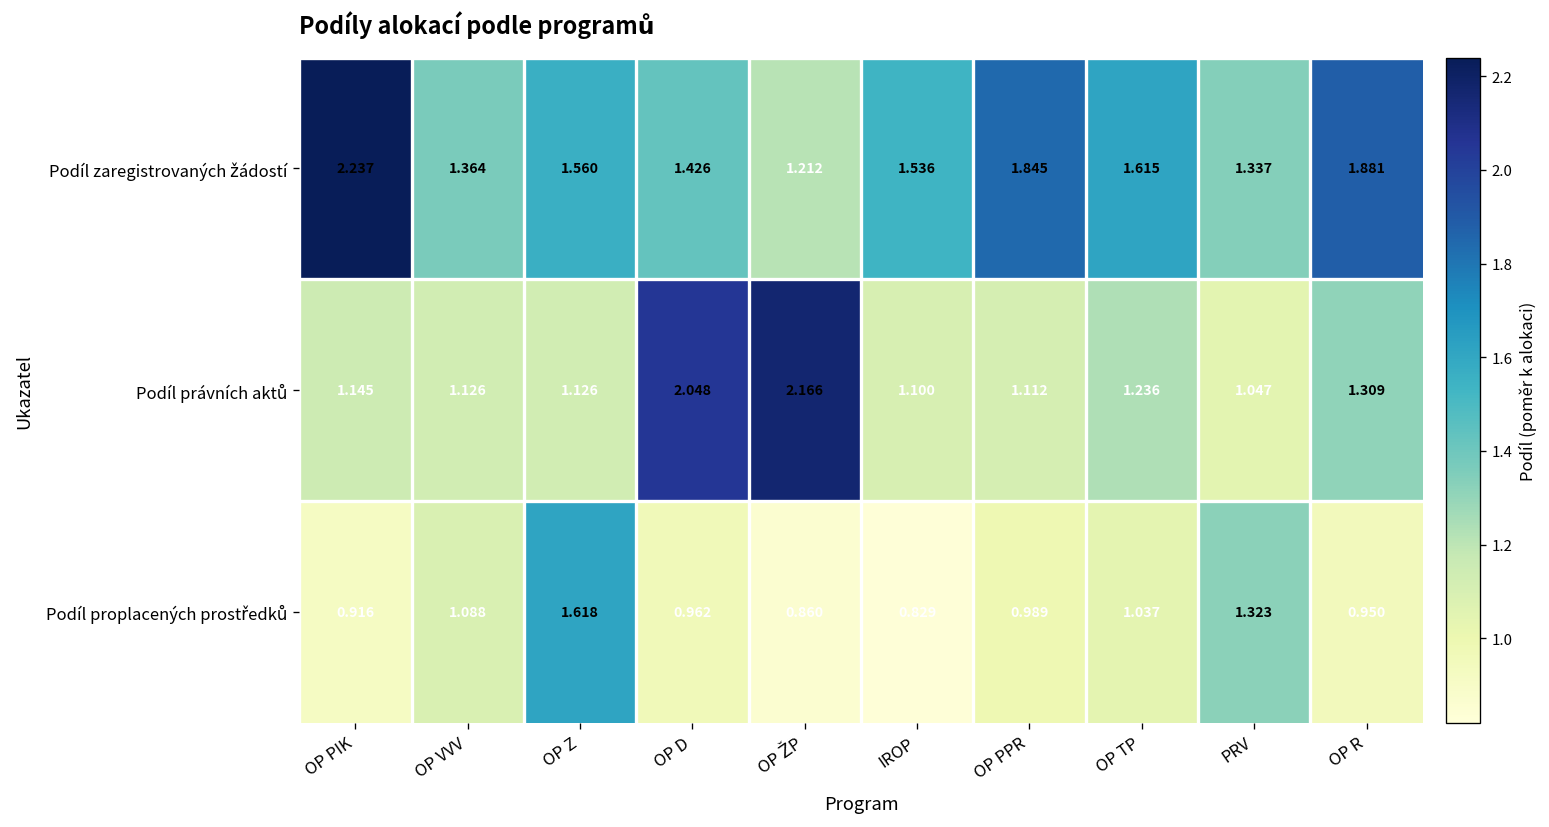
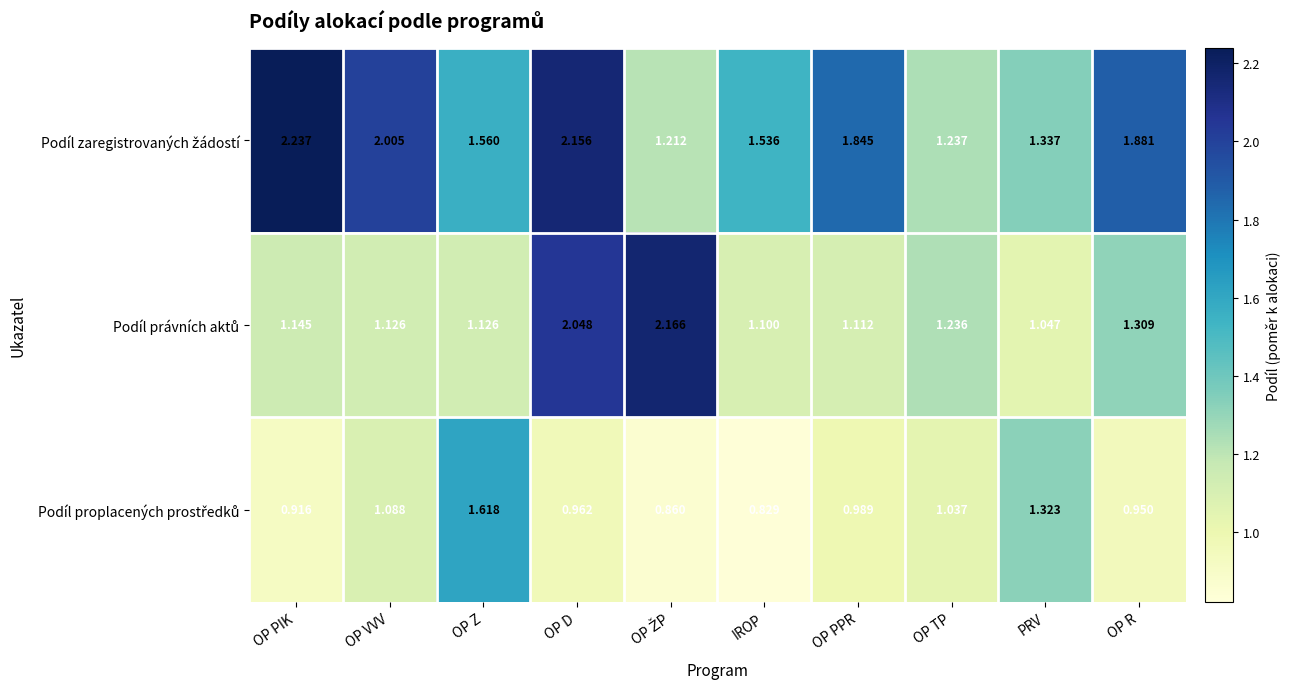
  {
    "Podíl zaregistrovaných žádostí": {
      "OP PIK": 2.237,
-     "OP VVV": 1.364,
+     "OP VVV": 2.005,
      "OP Z": 1.560,
-     "OP D": 1.426,
+     "OP D": 2.156,
      "OP ŽP": 1.212,
      "IROP": 1.536,
      "OP PPR": 1.845,
-     "OP TP": 1.615,
+     "OP TP": 1.237,
      "PRV": 1.337,
      "OP R": 1.881
    },
    "Podíl právních aktů": {
      "OP PIK": 1.145,
      "OP VVV": 1.126,
      "OP Z": 1.126,
      "OP D": 2.048,
      "OP ŽP": 2.166,
      "IROP": 1.100,
      "OP PPR": 1.112,
      "OP TP": 1.236,
      "PRV": 1.047,
      "OP R": 1.309
    },
    "Podíl proplacených prostředků": {
      "OP PIK": 0.916,
      "OP VVV": 1.088,
      "OP Z": 1.618,
      "OP D": 0.962,
      "OP PPR": 0.989,
      "OP TP": 1.037,
      "PRV": 1.323,
      "OP R": 0.950
    }
  }
